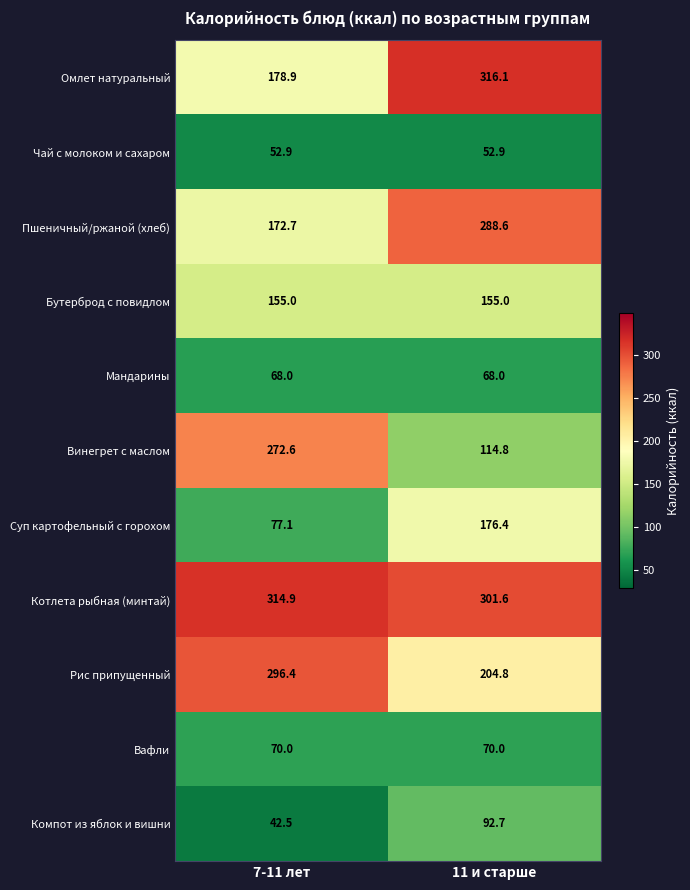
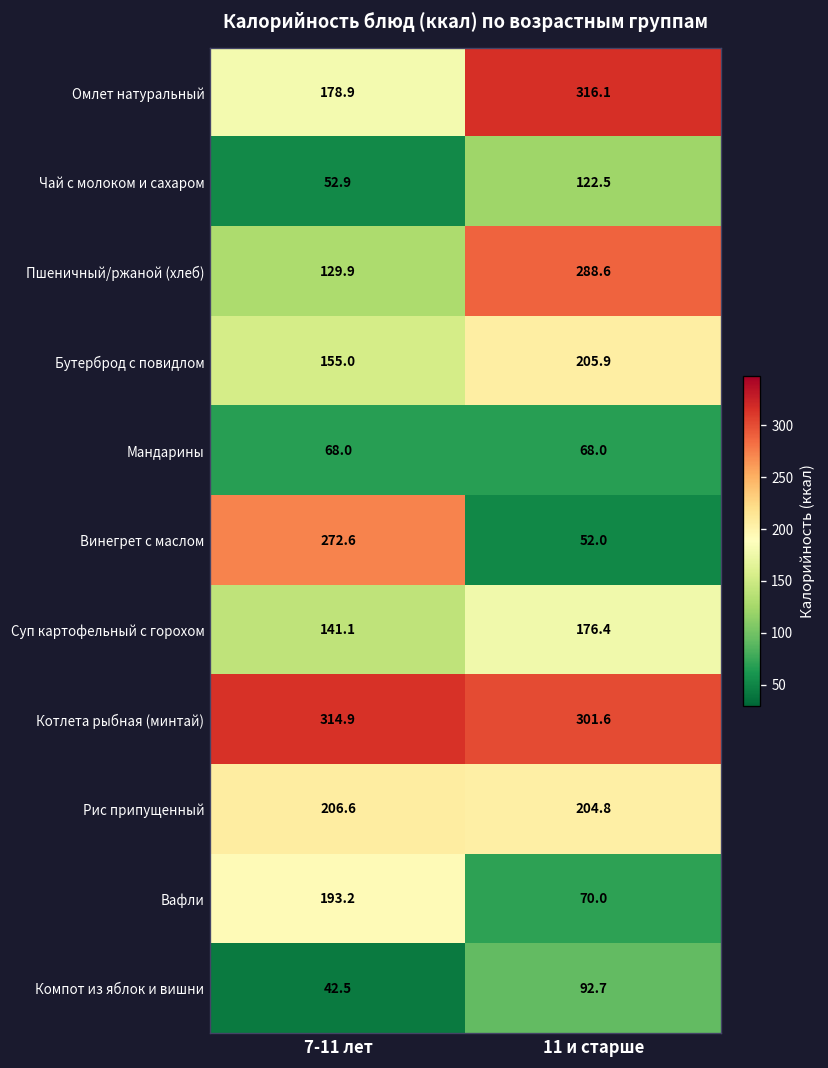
  {
    "Омлет натуральный": {
      "7-11 лет": 178.9,
      "11 и старше": 316.1
    },
    "Чай с молоком и сахаром": {
      "7-11 лет": 52.9,
-     "11 и старше": 52.9
+     "11 и старше": 122.5
    },
    "Пшеничный/ржаной (хлеб)": {
-     "7-11 лет": 172.7,
+     "7-11 лет": 129.9,
      "11 и старше": 288.6
    },
    "Бутерброд с повидлом": {
      "7-11 лет": 155.0,
-     "11 и старше": 155.0
+     "11 и старше": 205.9
    },
    "Мандарины": {
      "7-11 лет": 68.0,
      "11 и старше": 68.0
    },
    "Винегрет с маслом": {
      "7-11 лет": 272.6,
-     "11 и старше": 114.8
+     "11 и старше": 52.0
    },
    "Суп картофельный с горохом": {
-     "7-11 лет": 77.1,
+     "7-11 лет": 141.1,
      "11 и старше": 176.4
    },
    "Котлета рыбная (минтай)": {
      "7-11 лет": 314.9,
      "11 и старше": 301.6
    },
    "Рис припущенный": {
-     "7-11 лет": 296.4,
+     "7-11 лет": 206.6,
      "11 и старше": 204.8
    },
    "Вафли": {
-     "7-11 лет": 70.0,
+     "7-11 лет": 193.2,
      "11 и старше": 70.0
    },
    "Компот из яблок и вишни": {
      "7-11 лет": 42.5,
      "11 и старше": 92.7
    }
  }
